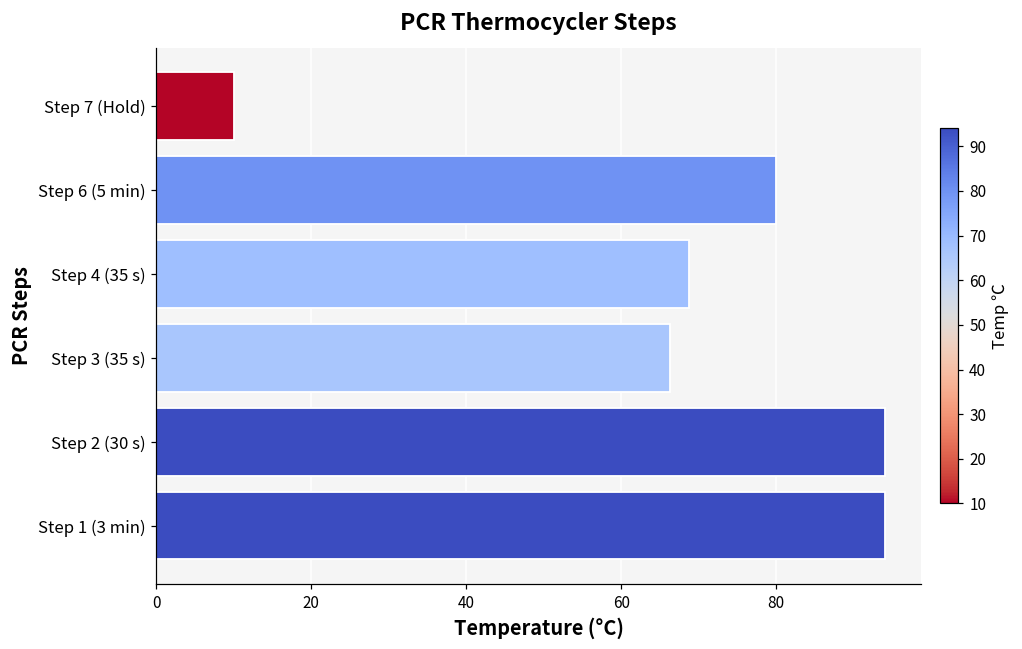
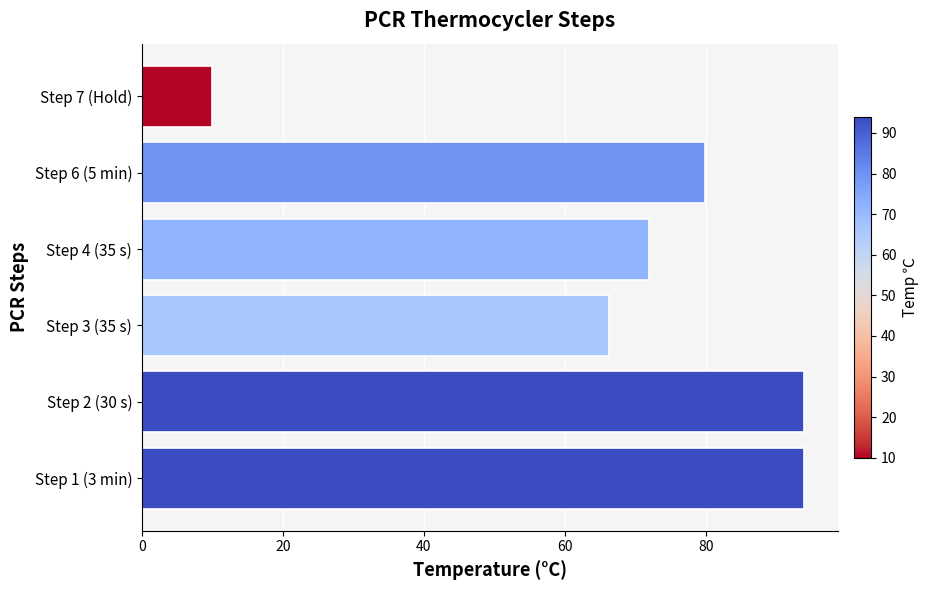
  {
    "Step 7 (Hold)": 10,
    "Step 6 (5 min)": 80,
-   "Step 4 (35 s)": 69,
+   "Step 4 (35 s)": 72,
    "Step 3 (35 s)": 66,
    "Step 2 (30 s)": 94,
    "Step 1 (3 min)": 94
  }
